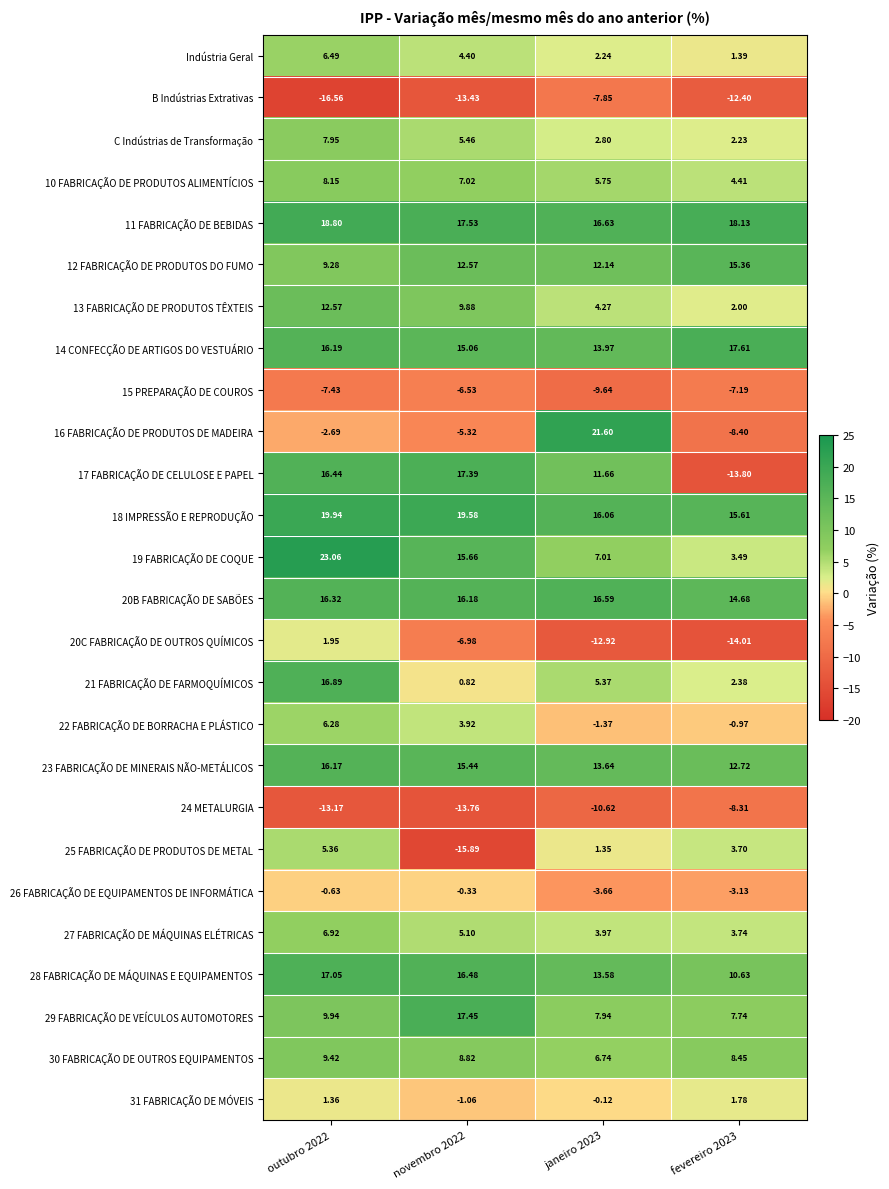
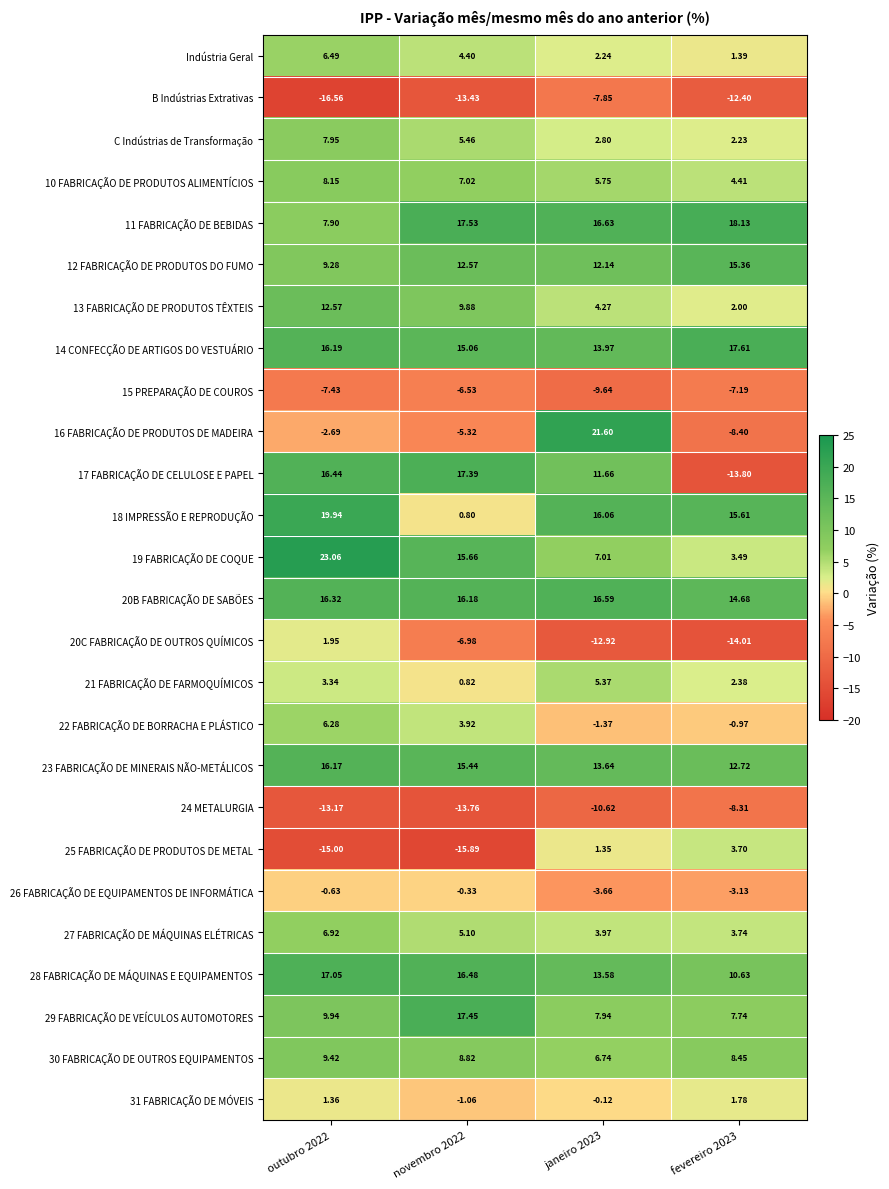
  {
    "Indústria Geral": {
      "outubro 2022": 6.49,
      "novembro 2022": 4.40,
      "janeiro 2023": 2.24,
      "fevereiro 2023": 1.39
    },
    "B Indústrias Extrativas": {
      "outubro 2022": -16.56,
      "novembro 2022": -13.43,
      "janeiro 2023": -7.85,
      "fevereiro 2023": -12.40
    },
    "C Indústrias de Transformação": {
      "outubro 2022": 7.95,
      "novembro 2022": 5.46,
      "janeiro 2023": 2.80,
      "fevereiro 2023": 2.23
    },
    "10 FABRICAÇÃO DE PRODUTOS ALIMENTÍCIOS": {
      "outubro 2022": 8.15,
      "novembro 2022": 7.02,
      "janeiro 2023": 5.75,
      "fevereiro 2023": 4.41
    },
    "11 FABRICAÇÃO DE BEBIDAS": {
-     "outubro 2022": 18.80,
+     "outubro 2022": 7.90,
      "novembro 2022": 17.53,
      "janeiro 2023": 16.63,
      "fevereiro 2023": 18.13
    },
    "12 FABRICAÇÃO DE PRODUTOS DO FUMO": {
      "outubro 2022": 9.28,
      "novembro 2022": 12.57,
      "janeiro 2023": 12.14,
      "fevereiro 2023": 15.36
    },
    "13 FABRICAÇÃO DE PRODUTOS TÊXTEIS": {
      "outubro 2022": 12.57,
      "novembro 2022": 9.88,
      "janeiro 2023": 4.27,
      "fevereiro 2023": 2.00
    },
    "14 CONFECÇÃO DE ARTIGOS DO VESTUÁRIO": {
      "outubro 2022": 16.19,
      "novembro 2022": 15.06,
      "janeiro 2023": 13.97,
      "fevereiro 2023": 17.61
    },
    "15 PREPARAÇÃO DE COUROS": {
      "outubro 2022": -7.43,
      "novembro 2022": -6.53,
      "janeiro 2023": -9.64,
      "fevereiro 2023": -7.19
    },
    "16 FABRICAÇÃO DE PRODUTOS DE MADEIRA": {
      "outubro 2022": -2.69,
      "novembro 2022": -5.32,
      "janeiro 2023": 21.60,
      "fevereiro 2023": -8.40
    },
    "17 FABRICAÇÃO DE CELULOSE E PAPEL": {
      "outubro 2022": 16.44,
      "novembro 2022": 17.39,
      "janeiro 2023": 11.66,
      "fevereiro 2023": -13.80
    },
    "18 IMPRESSÃO E REPRODUÇÃO": {
      "outubro 2022": 19.94,
-     "novembro 2022": 19.58,
+     "novembro 2022": 0.80,
      "janeiro 2023": 16.06,
      "fevereiro 2023": 15.61
    },
    "19 FABRICAÇÃO DE COQUE": {
      "outubro 2022": 23.06,
      "novembro 2022": 15.66,
      "janeiro 2023": 7.01,
      "fevereiro 2023": 3.49
    },
    "20B FABRICAÇÃO DE SABÕES": {
      "outubro 2022": 16.32,
      "novembro 2022": 16.18,
      "janeiro 2023": 16.59,
      "fevereiro 2023": 14.68
    },
    "20C FABRICAÇÃO DE OUTROS QUÍMICOS": {
      "outubro 2022": 1.95,
      "novembro 2022": -6.98,
      "janeiro 2023": -12.92,
      "fevereiro 2023": -14.01
    },
    "21 FABRICAÇÃO DE FARMOQUÍMICOS": {
-     "outubro 2022": 16.89,
+     "outubro 2022": 3.34,
      "novembro 2022": 0.82,
      "janeiro 2023": 5.37,
      "fevereiro 2023": 2.38
    },
    "22 FABRICAÇÃO DE BORRACHA E PLÁSTICO": {
      "outubro 2022": 6.28,
      "novembro 2022": 3.92,
      "janeiro 2023": -1.37,
      "fevereiro 2023": -0.97
    },
    "23 FABRICAÇÃO DE MINERAIS NÃO-METÁLICOS": {
      "outubro 2022": 16.17,
      "novembro 2022": 15.44,
      "janeiro 2023": 13.64,
      "fevereiro 2023": 12.72
    },
    "24 METALURGIA": {
      "outubro 2022": -13.17,
      "novembro 2022": -13.76,
      "janeiro 2023": -10.62,
      "fevereiro 2023": -8.31
    },
    "25 FABRICAÇÃO DE PRODUTOS DE METAL": {
-     "outubro 2022": 5.36,
+     "outubro 2022": -15.00,
      "novembro 2022": -15.89,
      "janeiro 2023": 1.35,
      "fevereiro 2023": 3.70
    },
    "26 FABRICAÇÃO DE EQUIPAMENTOS DE INFORMÁTICA": {
      "outubro 2022": -0.63,
      "novembro 2022": -0.33,
      "janeiro 2023": -3.66,
      "fevereiro 2023": -3.13
    },
    "27 FABRICAÇÃO DE MÁQUINAS ELÉTRICAS": {
      "outubro 2022": 6.92,
      "novembro 2022": 5.10,
      "janeiro 2023": 3.97,
      "fevereiro 2023": 3.74
    },
    "28 FABRICAÇÃO DE MÁQUINAS E EQUIPAMENTOS": {
      "outubro 2022": 17.05,
      "novembro 2022": 16.48,
      "janeiro 2023": 13.58,
      "fevereiro 2023": 10.63
    },
    "29 FABRICAÇÃO DE VEÍCULOS AUTOMOTORES": {
      "outubro 2022": 9.94,
      "novembro 2022": 17.45,
      "janeiro 2023": 7.94,
      "fevereiro 2023": 7.74
    },
    "30 FABRICAÇÃO DE OUTROS EQUIPAMENTOS": {
      "outubro 2022": 9.42,
      "novembro 2022": 8.82,
      "janeiro 2023": 6.74,
      "fevereiro 2023": 8.45
    },
    "31 FABRICAÇÃO DE MÓVEIS": {
      "outubro 2022": 1.36,
      "novembro 2022": -1.06,
      "janeiro 2023": -0.12,
      "fevereiro 2023": 1.78
    }
  }
